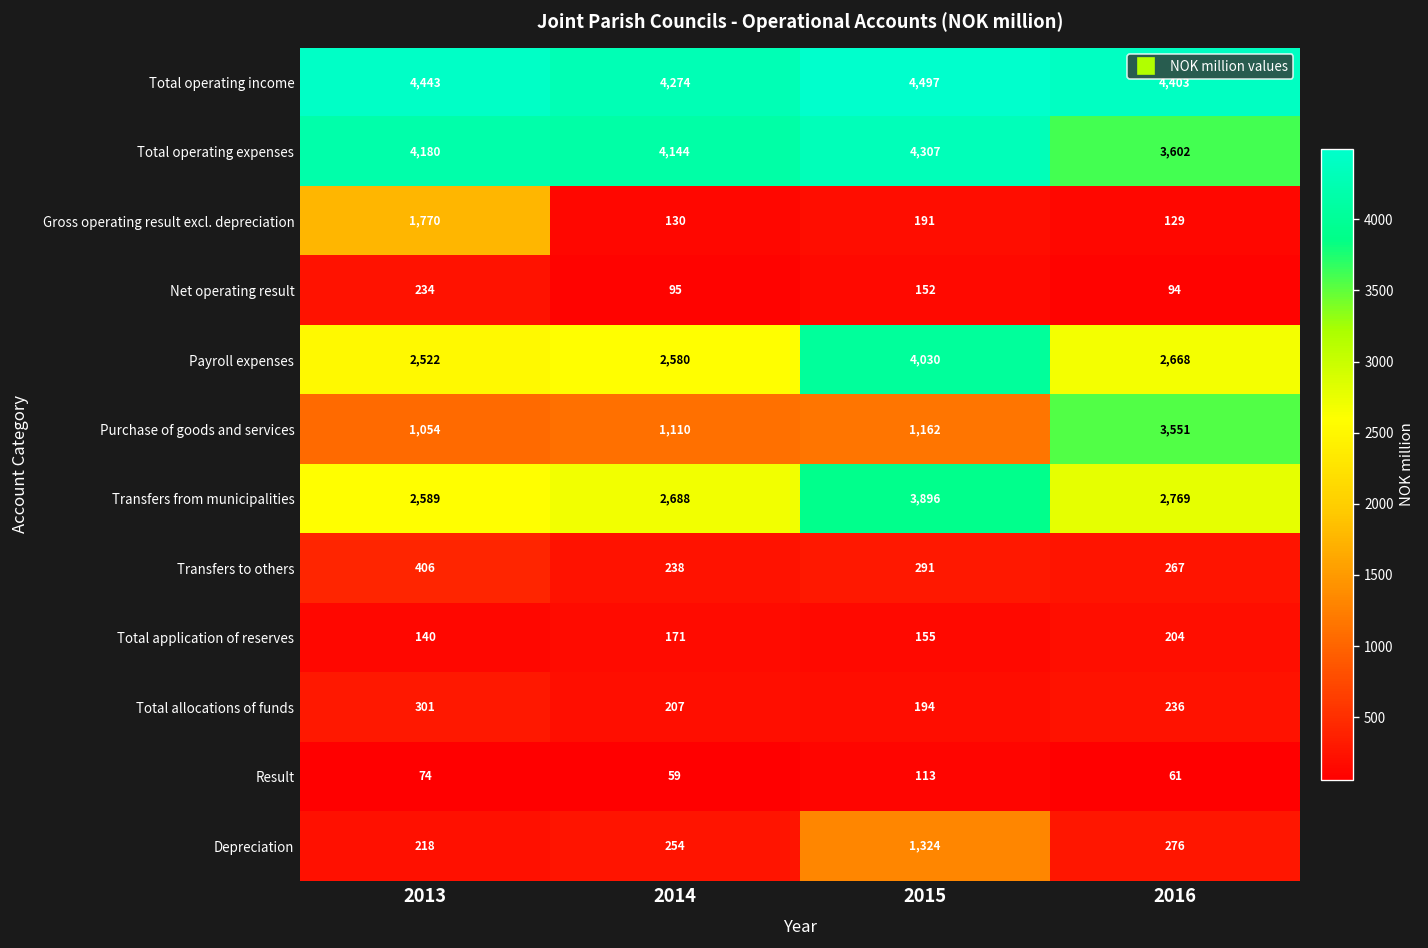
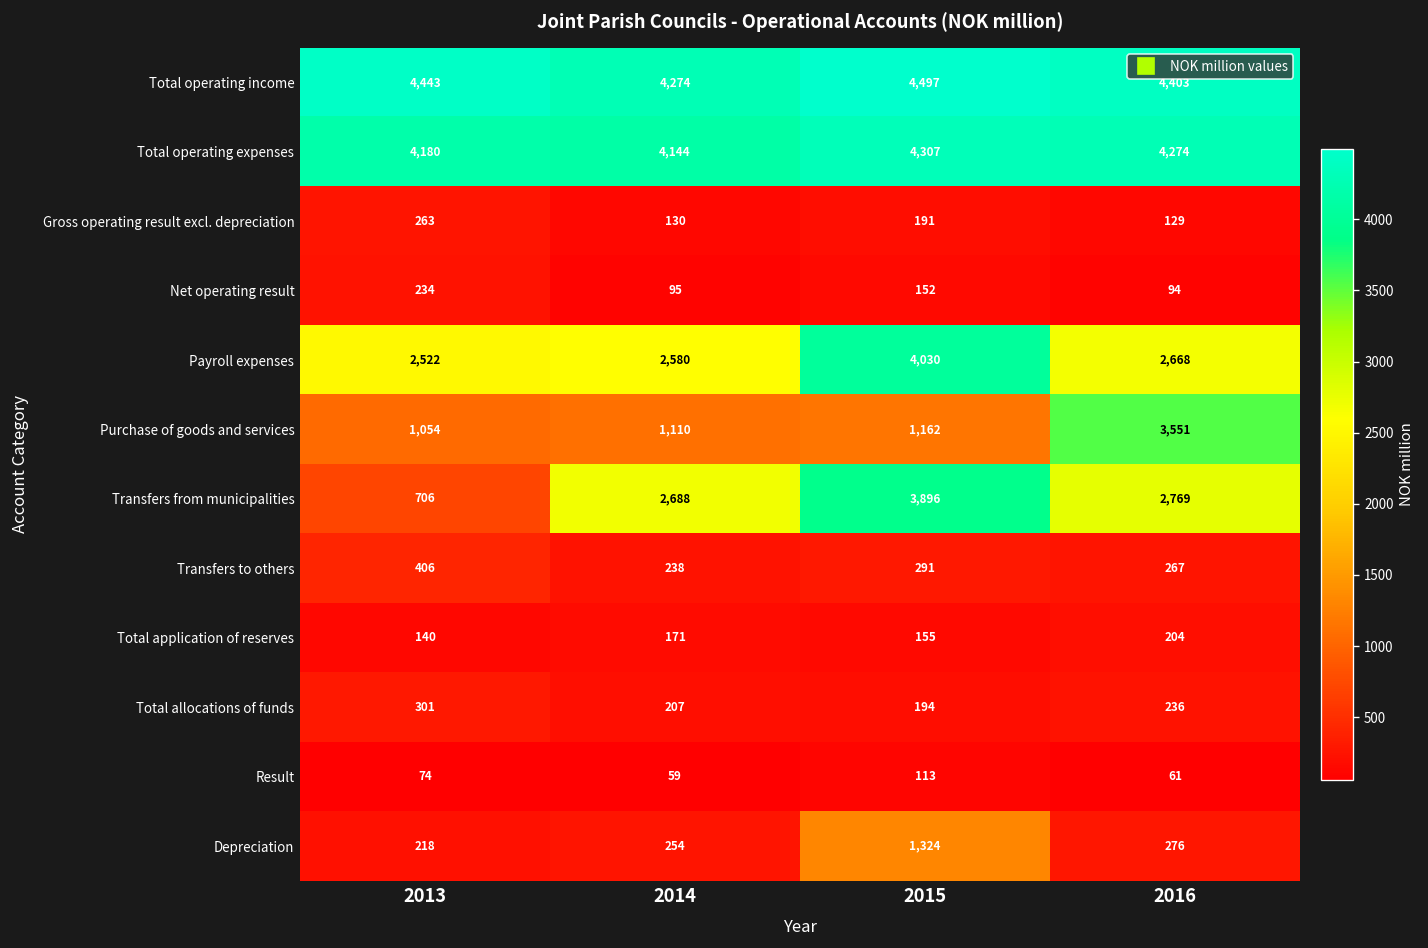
  {
    "Total operating income": {
      "2013": "4,443",
      "2014": "4,274",
      "2015": "4,497"
    },
    "Total operating expenses": {
      "2013": "4,180",
      "2014": "4,144",
      "2015": "4,307",
-     "2016": "3,602"
+     "2016": "4,274"
    },
    "Gross operating result excl. depreciation": {
-     "2013": "1,770",
+     "2013": "263",
      "2014": "130",
      "2015": "191",
      "2016": "129"
    },
    "Net operating result": {
      "2013": "234",
      "2014": "95",
      "2015": "152",
      "2016": "94"
    },
    "Payroll expenses": {
      "2013": "2,522",
      "2014": "2,580",
      "2015": "4,030",
      "2016": "2,668"
    },
    "Purchase of goods and services": {
      "2013": "1,054",
      "2014": "1,110",
      "2015": "1,162",
      "2016": "3,551"
    },
    "Transfers from municipalities": {
-     "2013": "2,589",
+     "2013": "706",
      "2014": "2,688",
      "2015": "3,896",
      "2016": "2,769"
    },
    "Transfers to others": {
      "2013": "406",
      "2014": "238",
      "2015": "291",
      "2016": "267"
    },
    "Total application of reserves": {
      "2013": "140",
      "2014": "171",
      "2015": "155",
      "2016": "204"
    },
    "Total allocations of funds": {
      "2013": "301",
      "2014": "207",
      "2015": "194",
      "2016": "236"
    },
    "Result": {
      "2013": "74",
      "2014": "59",
      "2015": "113",
      "2016": "61"
    },
    "Depreciation": {
      "2013": "218",
      "2014": "254",
      "2015": "1,324",
      "2016": "276"
    }
  }
